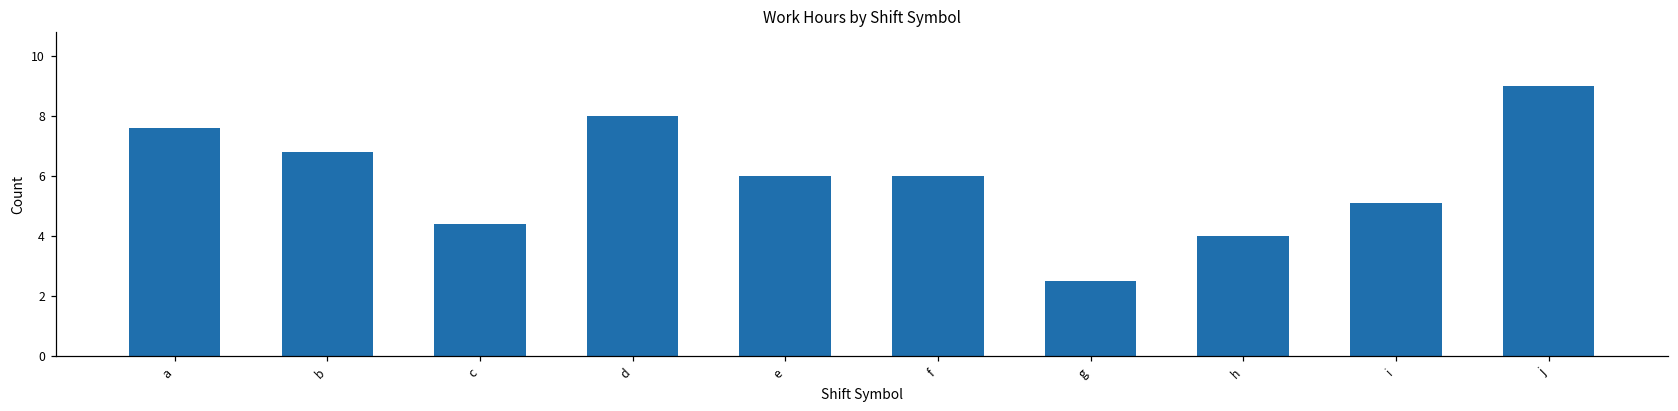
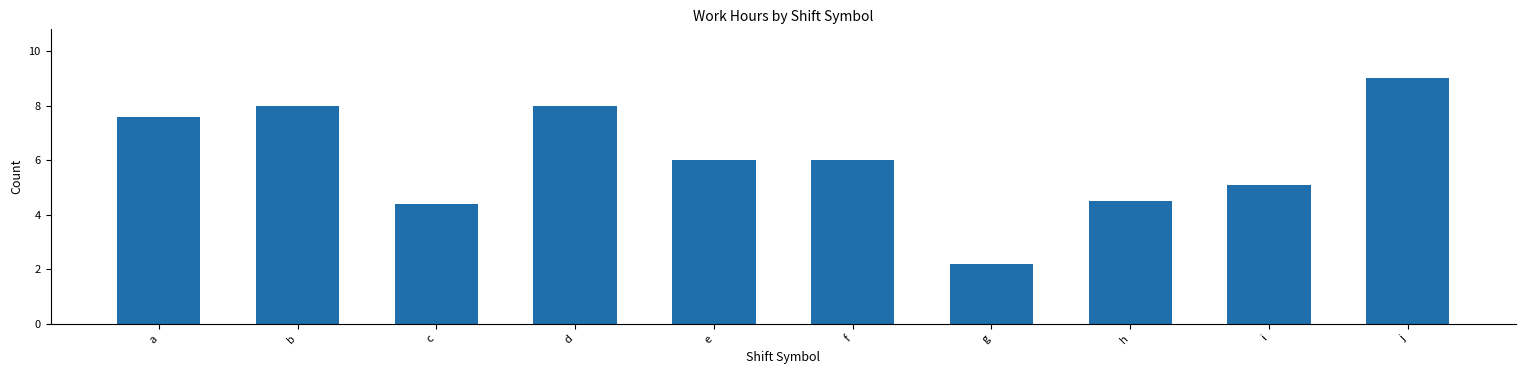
  {
    "a": 7.6,
-   "b": 6.8,
+   "b": 8.0,
    "c": 4.4,
    "d": 8.0,
    "e": 6.0,
    "f": 6.0,
-   "g": 2.5,
-   "h": 4.0,
+   "g": 2.2,
+   "h": 4.5,
    "i": 5.1,
    "j": 9.0
  }
